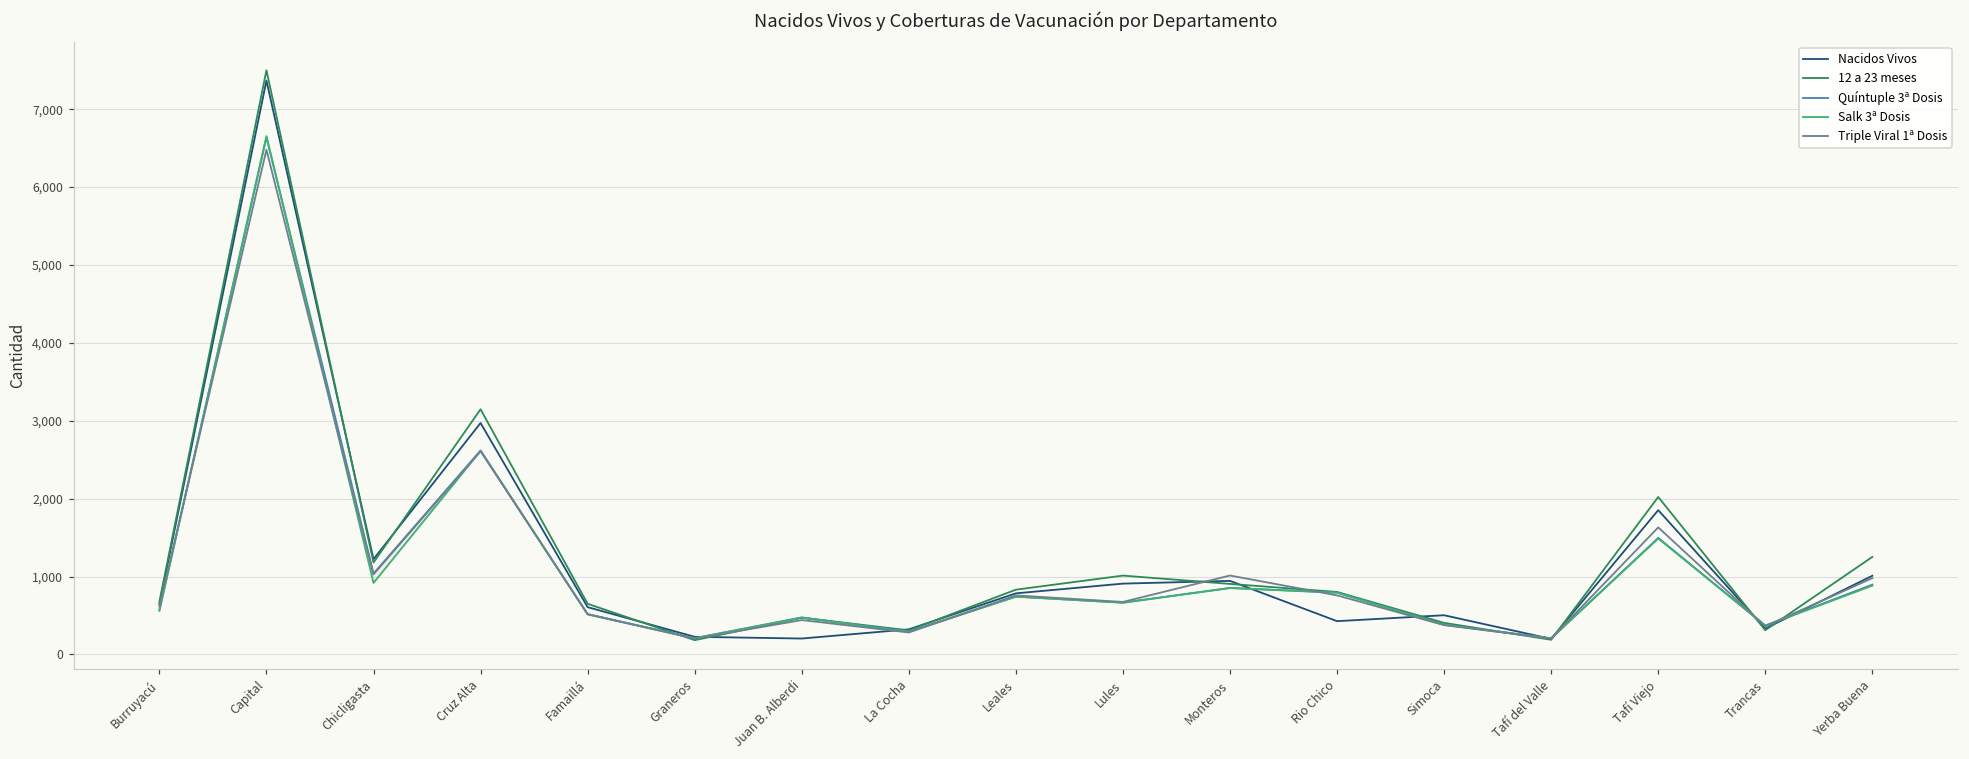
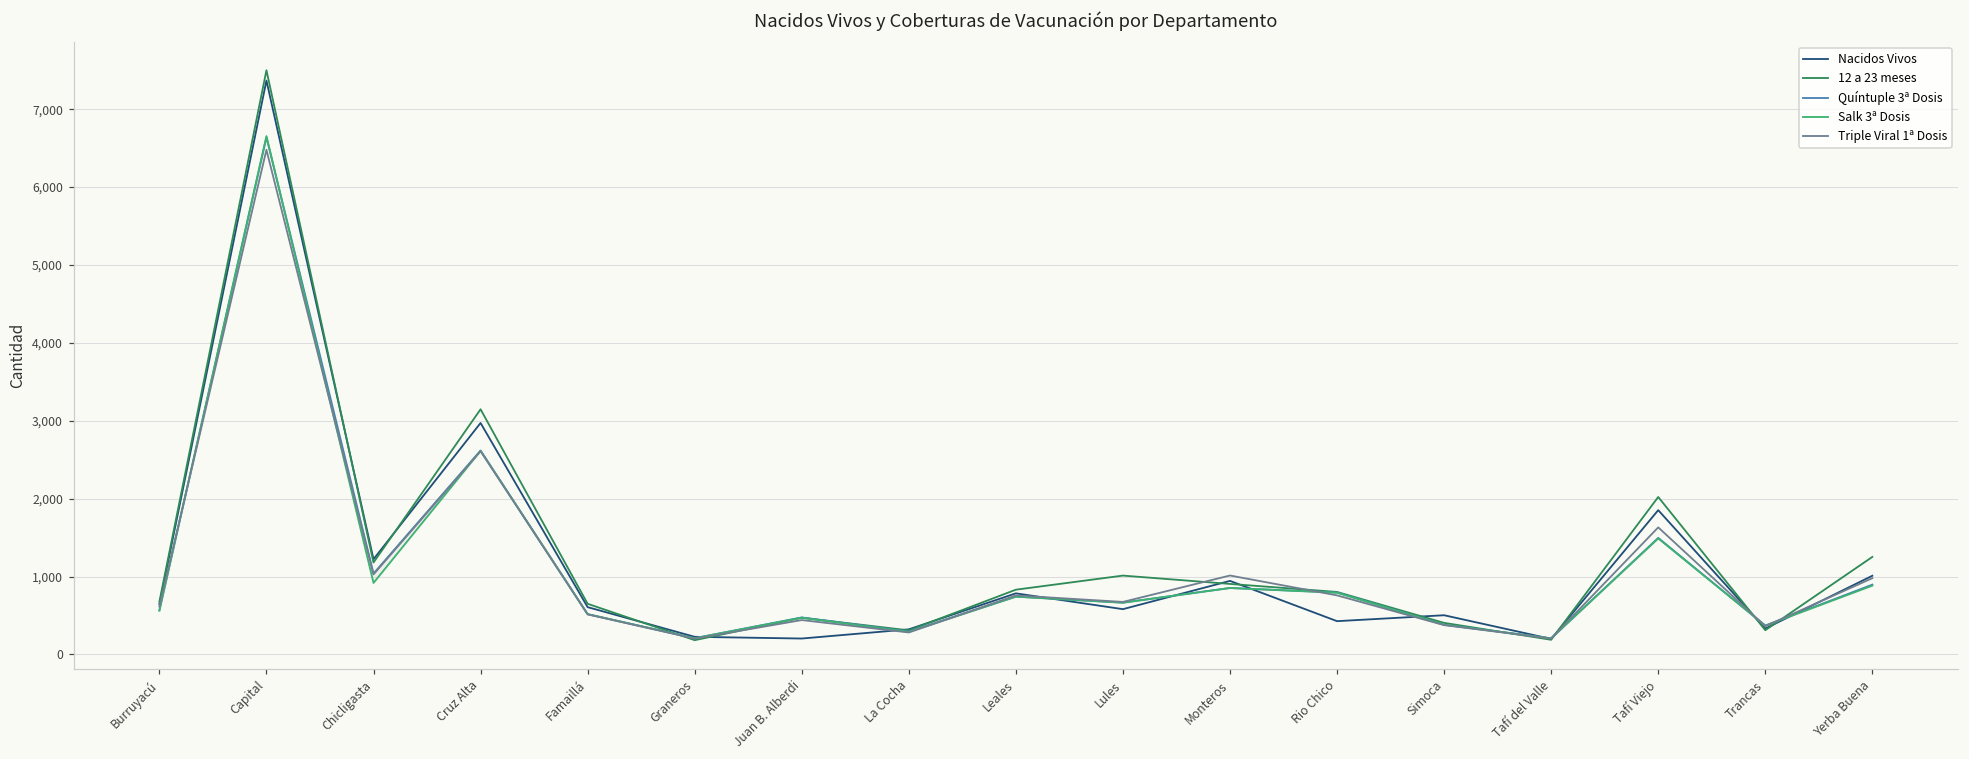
  {
    "Nacidos Vivos": {
      "Capital": "7,400",
      "Chicligasta": "1,200",
      "Cruz Alta": "3,000",
      "Famaillá": "600",
      "Juan B. Alberdi": "200",
-     "Lules": "900",
+     "Lules": "600",
      "Monteros": "900",
      "Rio Chico": "400",
      "Simoca": "500",
      "Tafí Viejo": "1,900"
    }
  }
